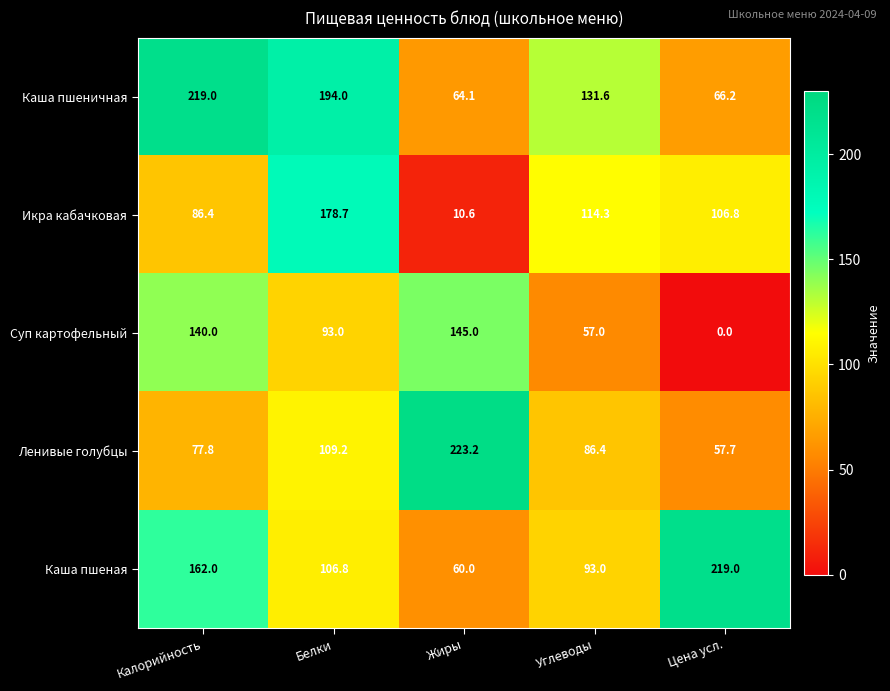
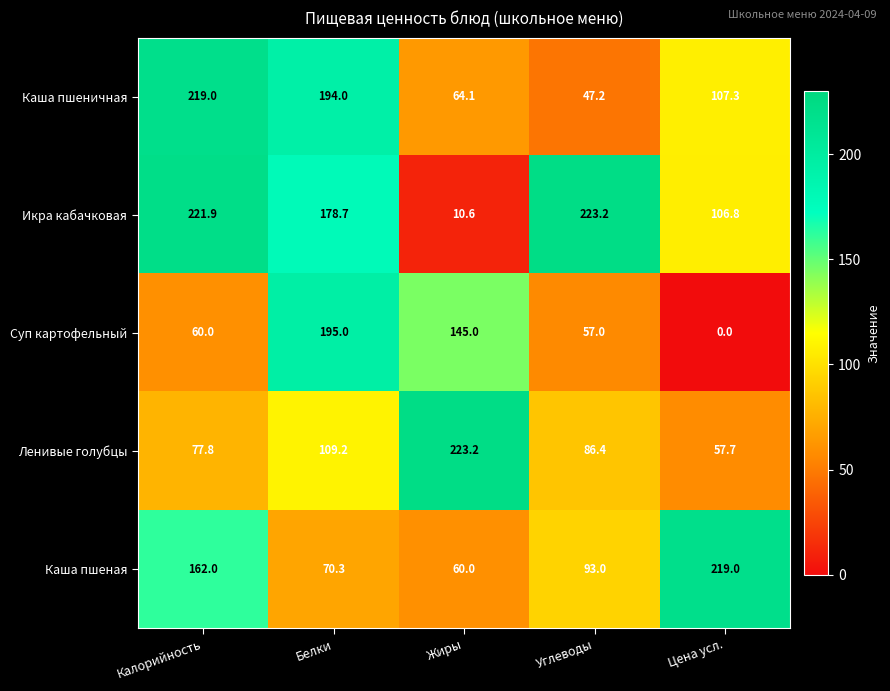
  {
    "Каша пшеничная": {
      "Калорийность": 219.0,
      "Белки": 194.0,
      "Жиры": 64.1,
-     "Углеводы": 131.6,
-     "Цена усл.": 66.2
+     "Углеводы": 47.2,
+     "Цена усл.": 107.3
    },
    "Икра кабачковая": {
-     "Калорийность": 86.4,
+     "Калорийность": 221.9,
      "Белки": 178.7,
      "Жиры": 10.6,
-     "Углеводы": 114.3,
+     "Углеводы": 223.2,
      "Цена усл.": 106.8
    },
    "Суп картофельный": {
-     "Калорийность": 140.0,
-     "Белки": 93.0,
+     "Калорийность": 60.0,
+     "Белки": 195.0,
      "Жиры": 145.0,
      "Углеводы": 57.0,
      "Цена усл.": 0.0
    },
    "Ленивые голубцы": {
      "Калорийность": 77.8,
      "Белки": 109.2,
      "Жиры": 223.2,
      "Углеводы": 86.4,
      "Цена усл.": 57.7
    },
    "Каша пшеная": {
      "Калорийность": 162.0,
-     "Белки": 106.8,
+     "Белки": 70.3,
      "Жиры": 60.0,
      "Углеводы": 93.0,
      "Цена усл.": 219.0
    }
  }
